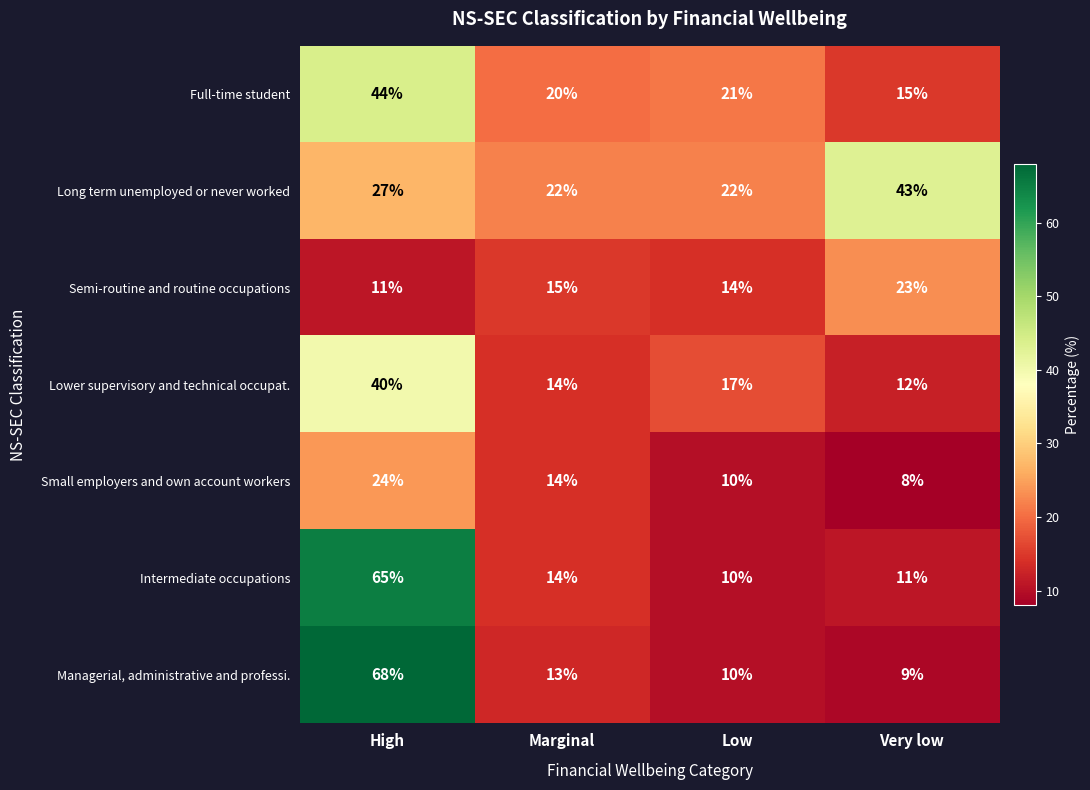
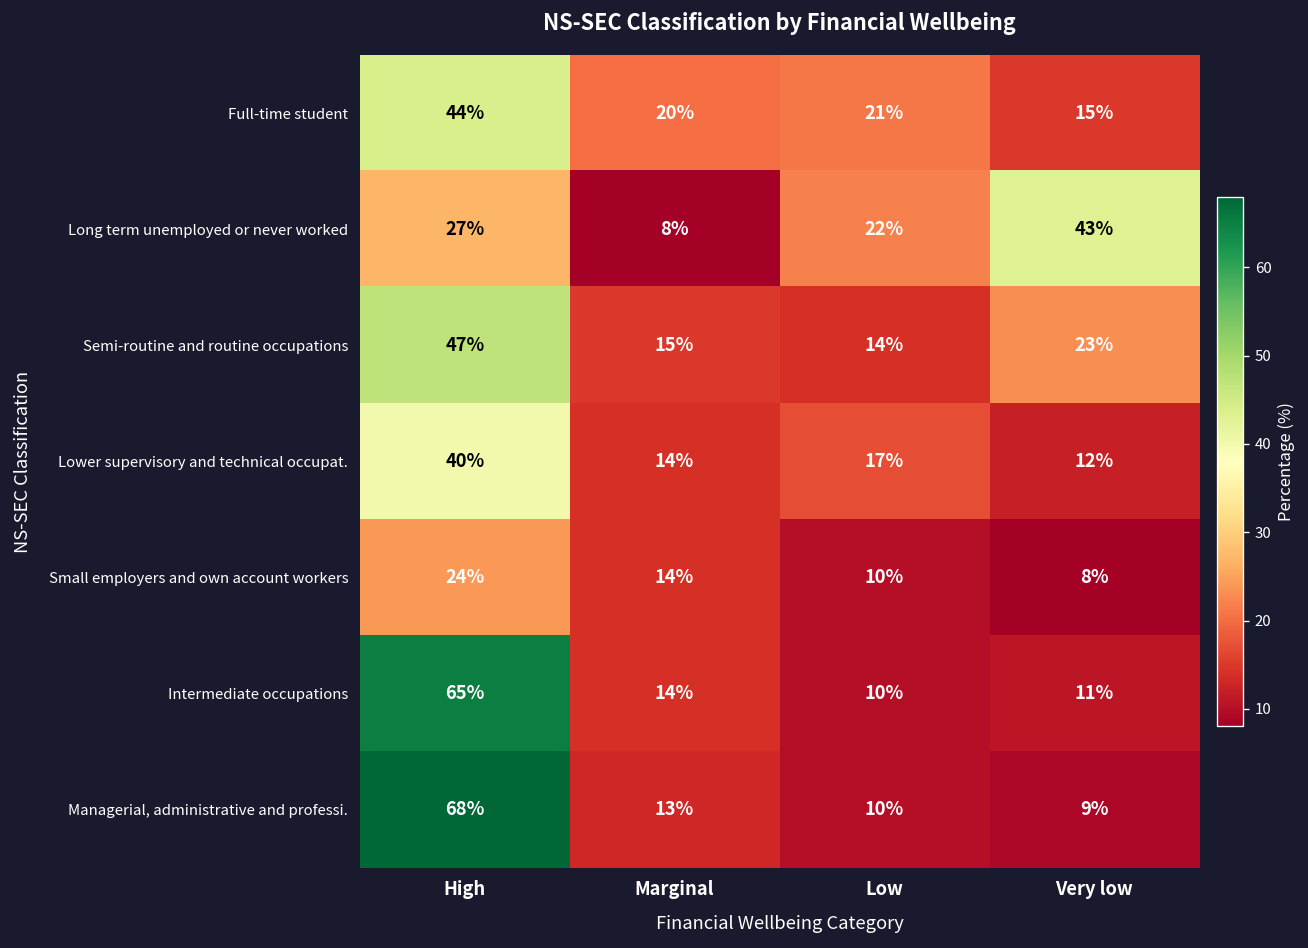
  {
    "Full-time student": {
      "High": "44%",
      "Marginal": "20%",
      "Low": "21%",
      "Very low": "15%"
    },
    "Long term unemployed or never worked": {
      "High": "27%",
-     "Marginal": "22%",
+     "Marginal": "8%",
      "Low": "22%",
      "Very low": "43%"
    },
    "Semi-routine and routine occupations": {
-     "High": "11%",
+     "High": "47%",
      "Marginal": "15%",
      "Low": "14%",
      "Very low": "23%"
    },
    "Lower supervisory and technical occupat.": {
      "High": "40%",
      "Marginal": "14%",
      "Low": "17%",
      "Very low": "12%"
    },
    "Small employers and own account workers": {
      "High": "24%",
      "Marginal": "14%",
      "Low": "10%",
      "Very low": "8%"
    },
    "Intermediate occupations": {
      "High": "65%",
      "Marginal": "14%",
      "Low": "10%",
      "Very low": "11%"
    },
    "Managerial, administrative and professi.": {
      "High": "68%",
      "Marginal": "13%",
      "Low": "10%",
      "Very low": "9%"
    }
  }
